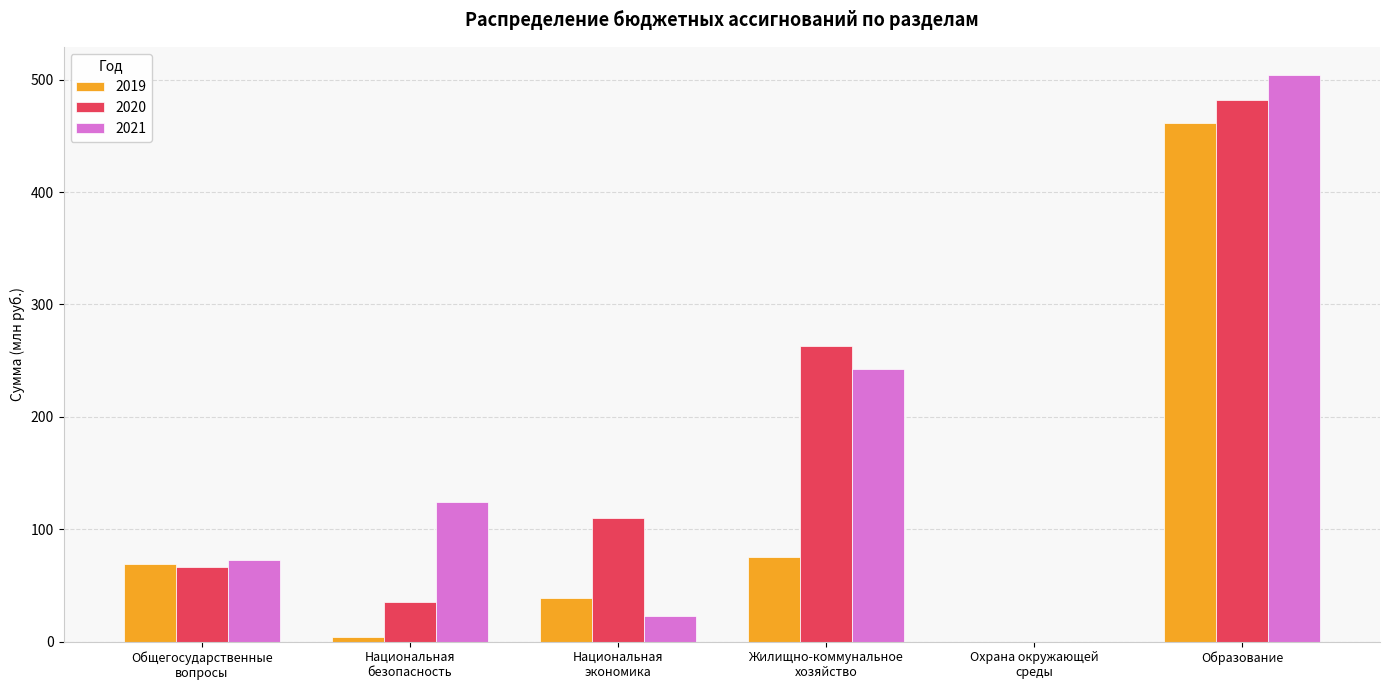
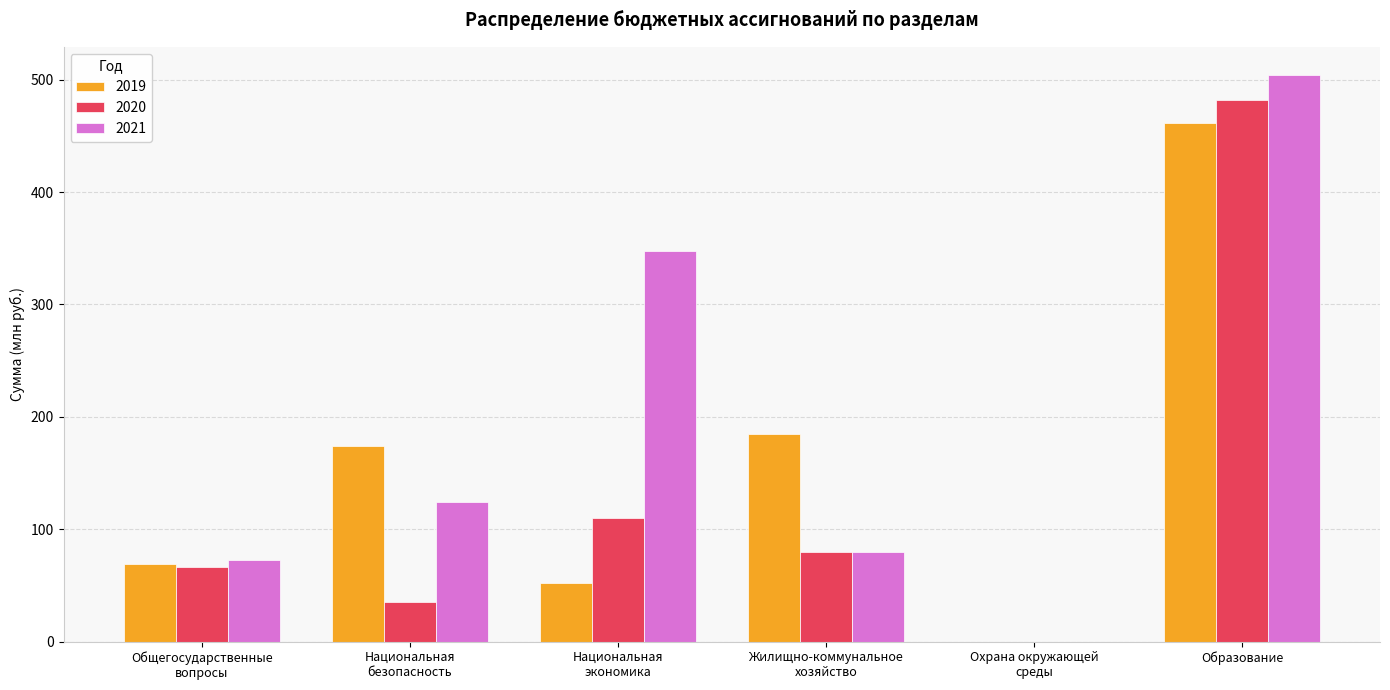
  {
    "2019": {
      "Общегосударственные вопросы": 69,
-     "Национальная безопасность": 4,
-     "Национальная экономика": 39,
-     "Жилищно-коммунальное хозяйство": 75,
+     "Национальная безопасность": 174,
+     "Национальная экономика": 52,
+     "Жилищно-коммунальное хозяйство": 184,
      "Охрана окружающей среды": 0,
      "Образование": 461
    },
    "2020": {
      "Общегосударственные вопросы": 66,
      "Национальная безопасность": 35,
      "Национальная экономика": 110,
-     "Жилищно-коммунальное хозяйство": 263,
+     "Жилищно-коммунальное хозяйство": 80,
      "Охрана окружающей среды": 0,
      "Образование": 482
    },
    "2021": {
      "Общегосударственные вопросы": 72,
      "Национальная безопасность": 125,
-     "Национальная экономика": 22,
-     "Жилищно-коммунальное хозяйство": 243,
+     "Национальная экономика": 347,
+     "Жилищно-коммунальное хозяйство": 80,
      "Охрана окружающей среды": 0,
      "Образование": 504
    }
  }
